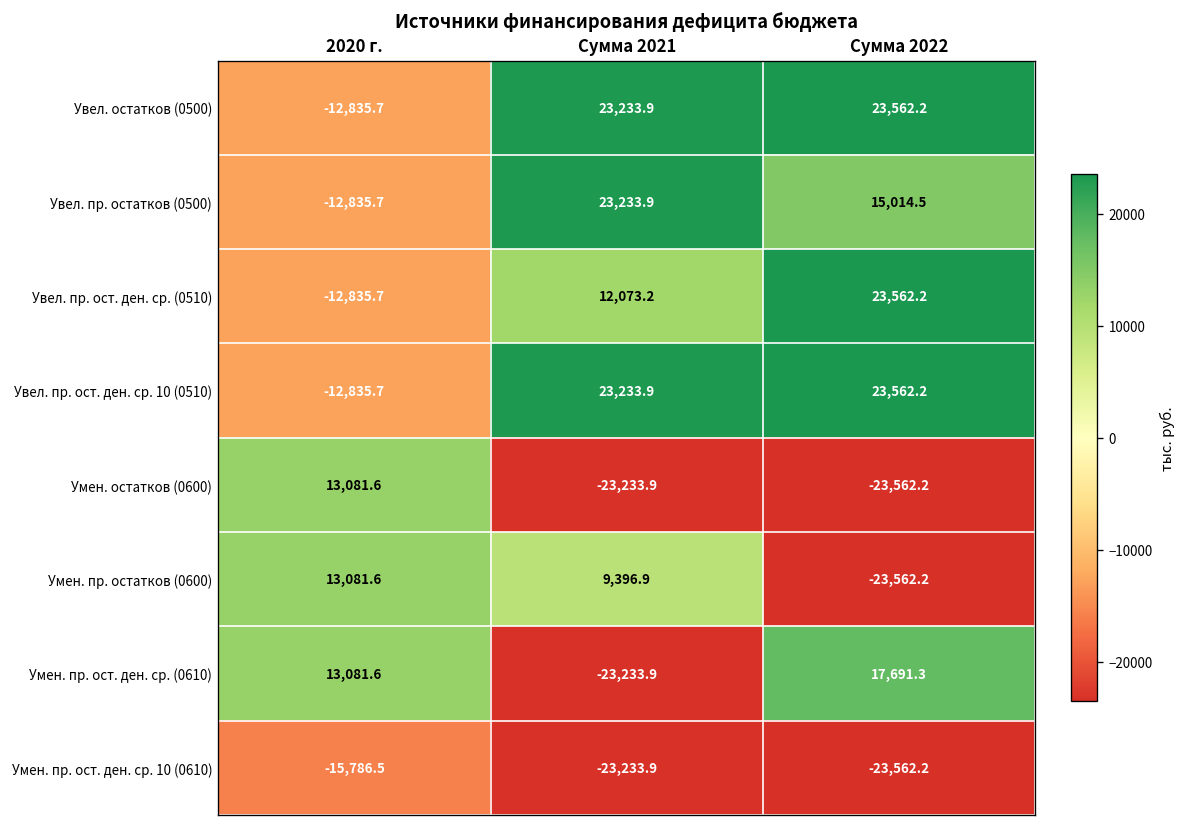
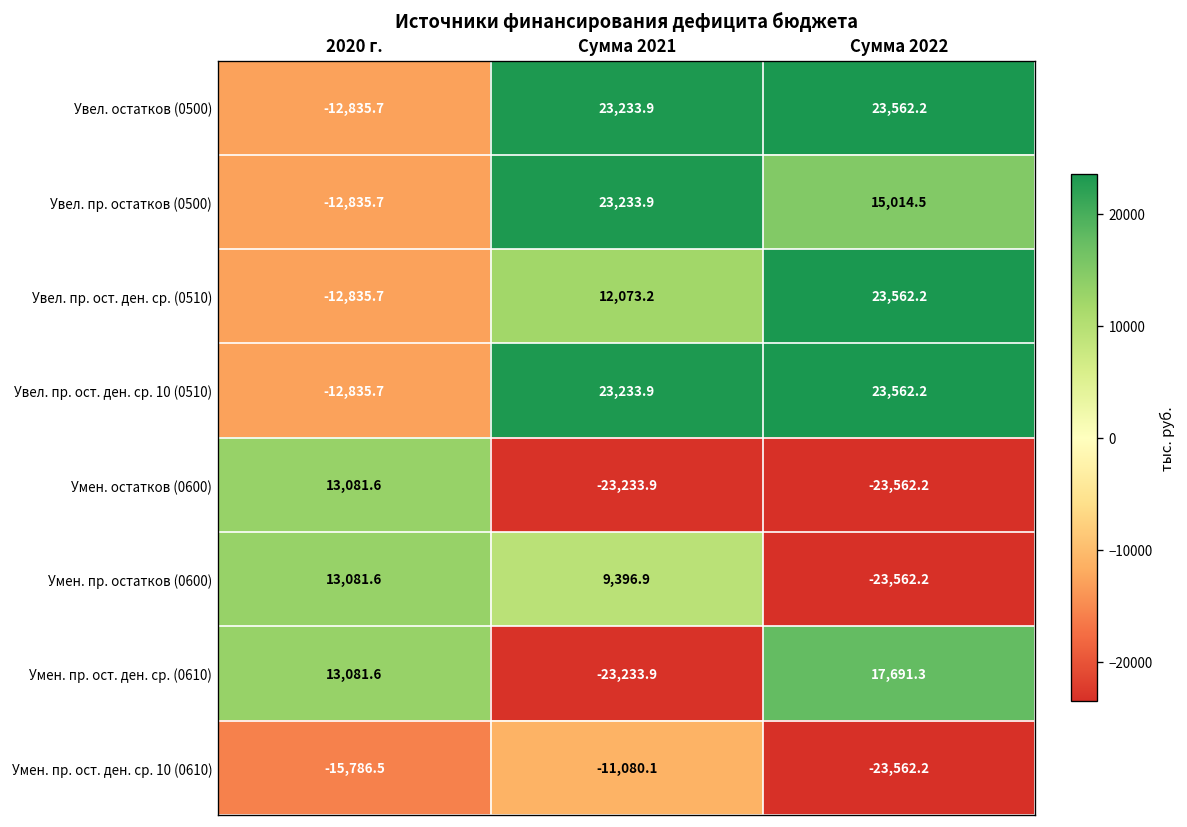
  {
    "Увел. остатков (0500)": {
      "2020 г.": "-12,835.7",
      "Сумма 2021": "23,233.9",
      "Сумма 2022": "23,562.2"
    },
    "Увел. пр. остатков (0500)": {
      "2020 г.": "-12,835.7",
      "Сумма 2021": "23,233.9",
      "Сумма 2022": "15,014.5"
    },
    "Увел. пр. ост. ден. ср. (0510)": {
      "2020 г.": "-12,835.7",
      "Сумма 2021": "12,073.2",
      "Сумма 2022": "23,562.2"
    },
    "Увел. пр. ост. ден. ср. 10 (0510)": {
      "2020 г.": "-12,835.7",
      "Сумма 2021": "23,233.9",
      "Сумма 2022": "23,562.2"
    },
    "Умен. остатков (0600)": {
      "2020 г.": "13,081.6",
      "Сумма 2021": "-23,233.9",
      "Сумма 2022": "-23,562.2"
    },
    "Умен. пр. остатков (0600)": {
      "2020 г.": "13,081.6",
      "Сумма 2021": "9,396.9",
      "Сумма 2022": "-23,562.2"
    },
    "Умен. пр. ост. ден. ср. (0610)": {
      "2020 г.": "13,081.6",
      "Сумма 2021": "-23,233.9",
      "Сумма 2022": "17,691.3"
    },
    "Умен. пр. ост. ден. ср. 10 (0610)": {
      "2020 г.": "-15,786.5",
-     "Сумма 2021": "-23,233.9",
+     "Сумма 2021": "-11,080.1",
      "Сумма 2022": "-23,562.2"
    }
  }
